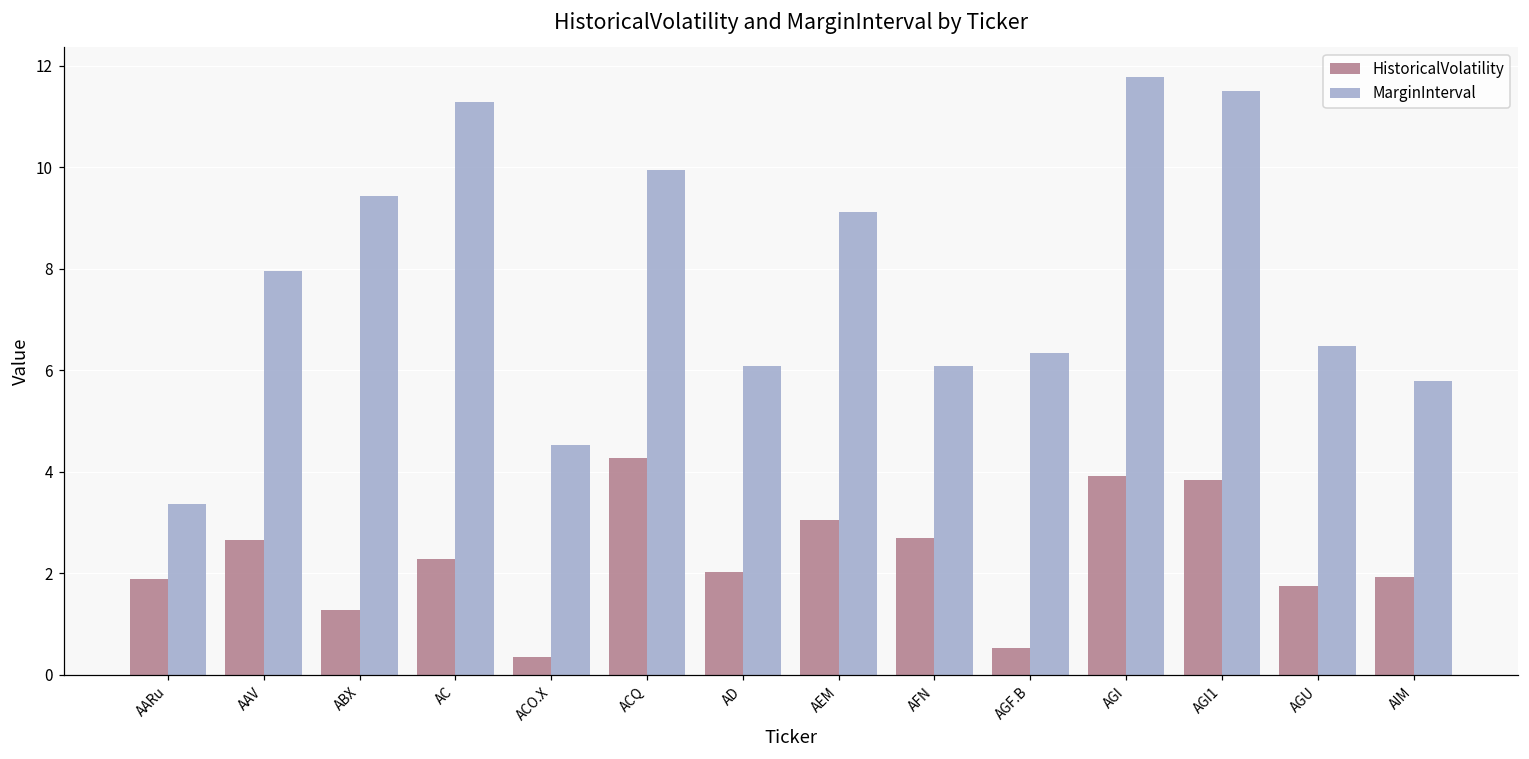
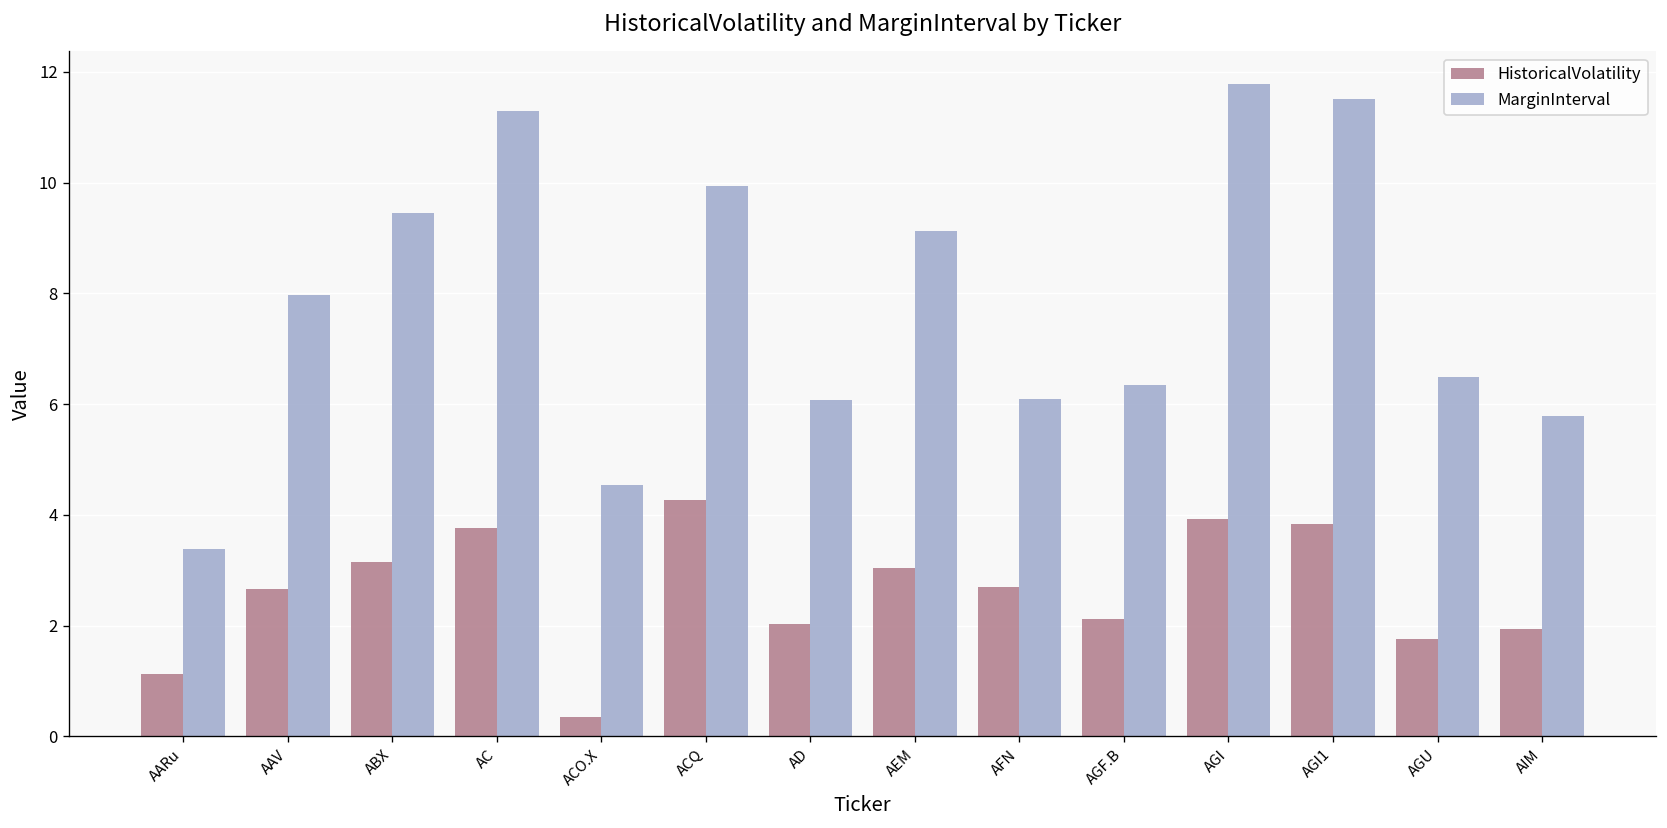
  {
    "HistoricalVolatility": {
-     "AARu": 1.9,
+     "AARu": 1.1,
      "AAV": 2.7,
-     "ABX": 1.3,
-     "AC": 2.3,
+     "ABX": 3.1,
+     "AC": 3.8,
      "ACO.X": 0.4,
      "ACQ": 4.3,
      "AD": 2.0,
      "AEM": 3.0,
      "AFN": 2.7,
-     "AGF.B": 0.5,
+     "AGF.B": 2.1,
      "AGI": 3.9,
      "AGI1": 3.8,
      "AGU": 1.8,
      "AIM": 1.9
    },
    "MarginInterval": {
      "AARu": 3.4,
      "AAV": 8.0,
      "ABX": 9.4,
      "AC": 11.3,
      "ACO.X": 4.5,
      "ACQ": 9.9,
      "AD": 6.1,
      "AEM": 9.1,
      "AFN": 6.1,
      "AGF.B": 6.3,
      "AGI": 11.8,
      "AGI1": 11.5,
      "AGU": 6.5,
      "AIM": 5.8
    }
  }
